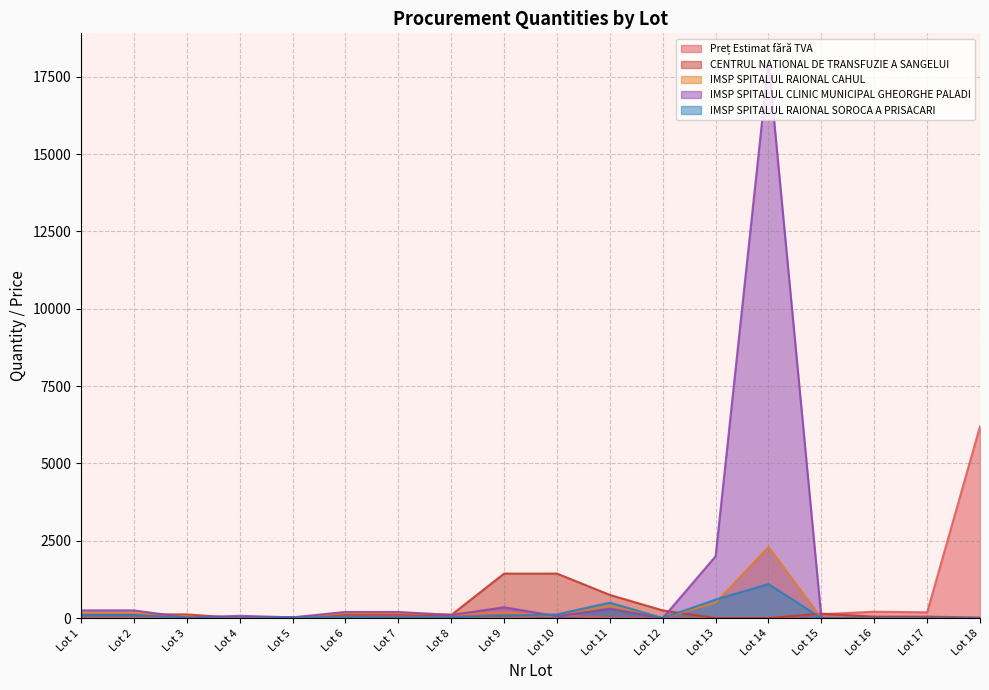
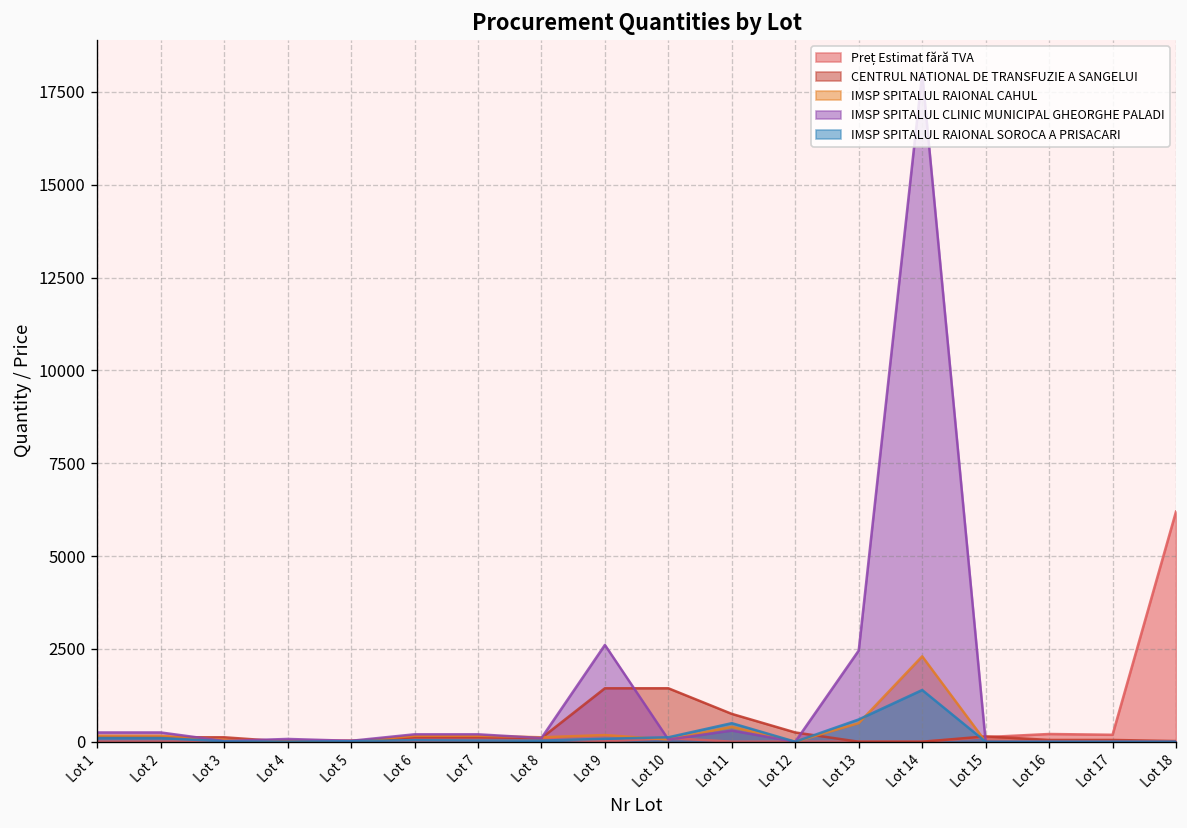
  {
    "IMSP SPITALUL CLINIC MUNICIPAL GHEORGHE PALADI": {
      "Lot 1": 300,
      "Lot 2": 300,
-     "Lot 9": 400,
+     "Lot 9": 2600,
      "Lot 11": 300,
-     "Lot 13": 2000
+     "Lot 13": 2500
    },
    "IMSP SPITALUL RAIONAL SOROCA A PRISACARI": {
      "Lot 11": 500,
      "Lot 13": 600,
-     "Lot 14": 1100
+     "Lot 14": 1400
    }
  }
